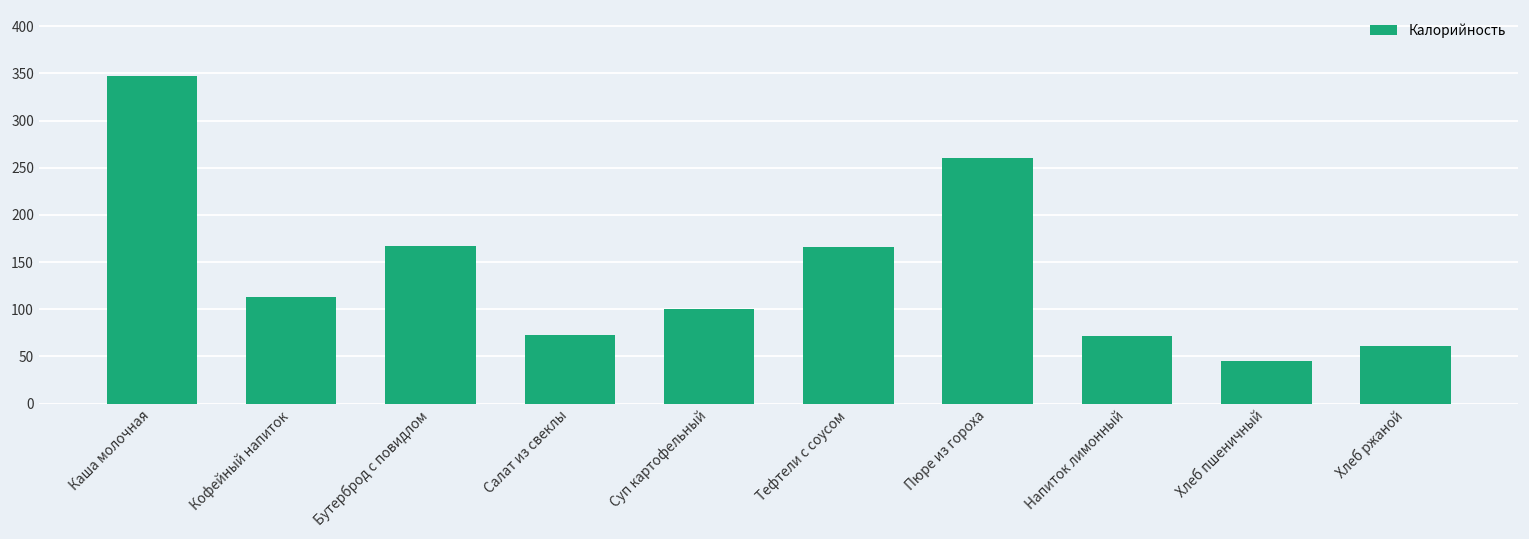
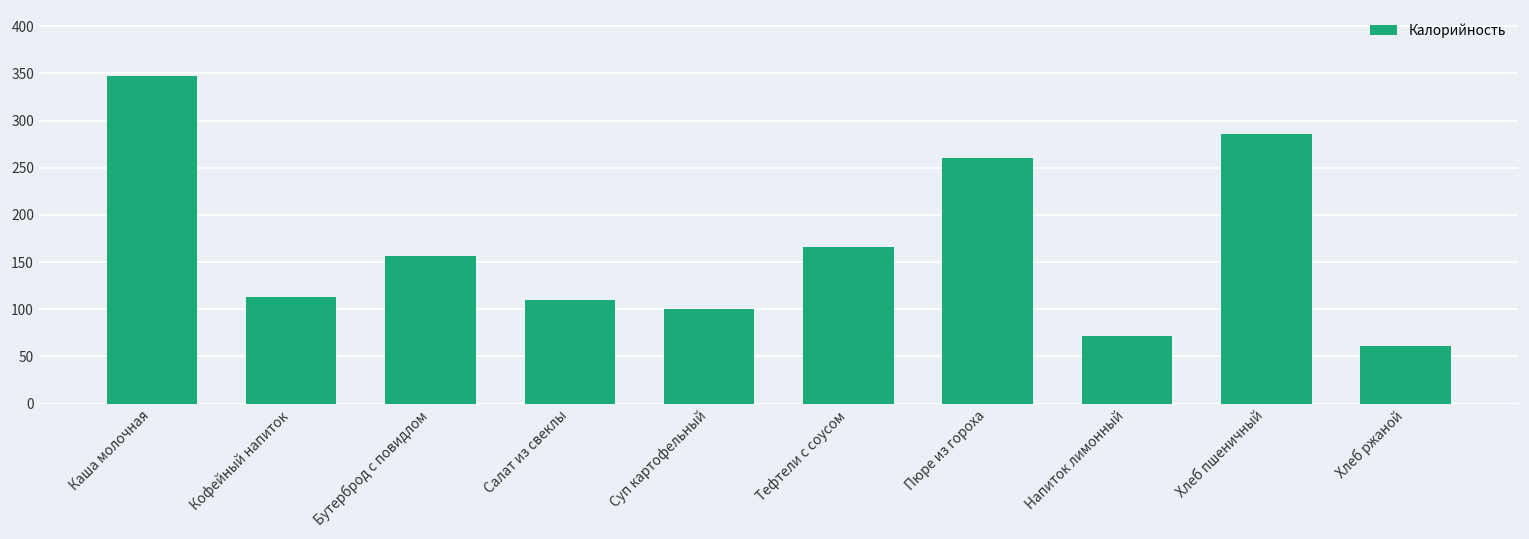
  {
    "Каша молочная": 350,
    "Кофейный напиток": 110,
-   "Бутерброд с повидлом": 170,
-   "Салат из свеклы": 70,
+   "Бутерброд с повидлом": 160,
+   "Салат из свеклы": 110,
    "Суп картофельный": 100,
    "Тефтели с соусом": 170,
    "Пюре из гороха": 260,
    "Напиток лимонный": 70,
-   "Хлеб пшеничный": 50,
+   "Хлеб пшеничный": 290,
    "Хлеб ржаной": 60
  }
